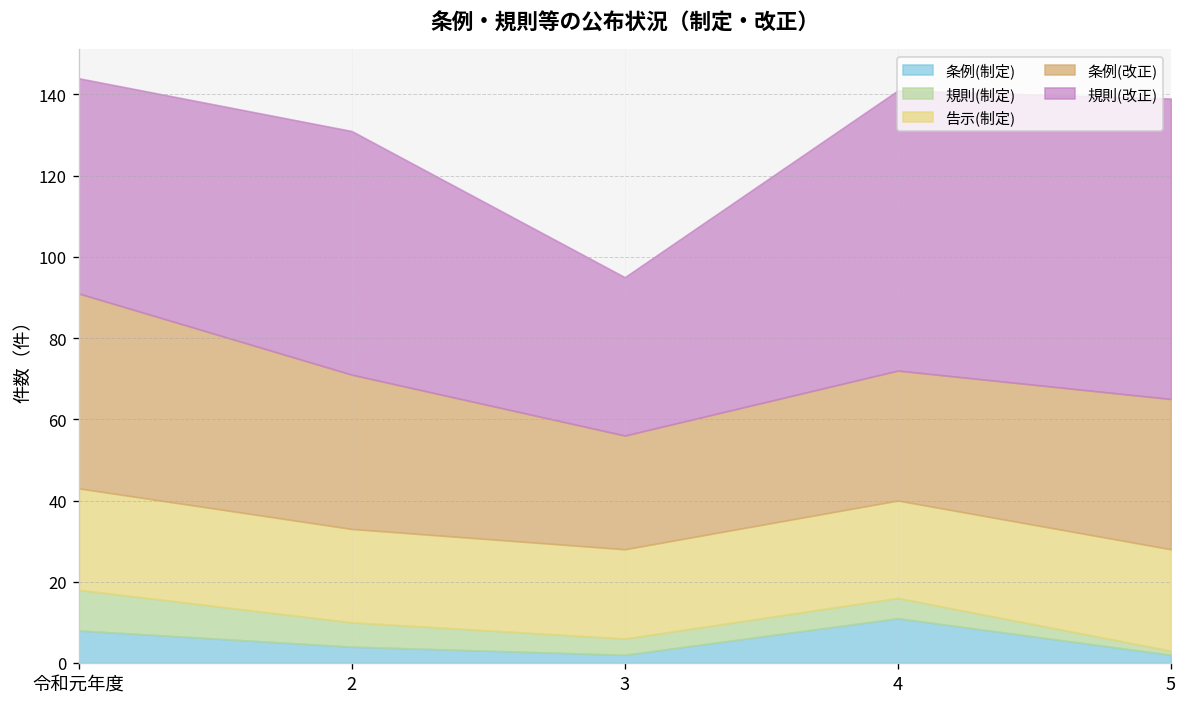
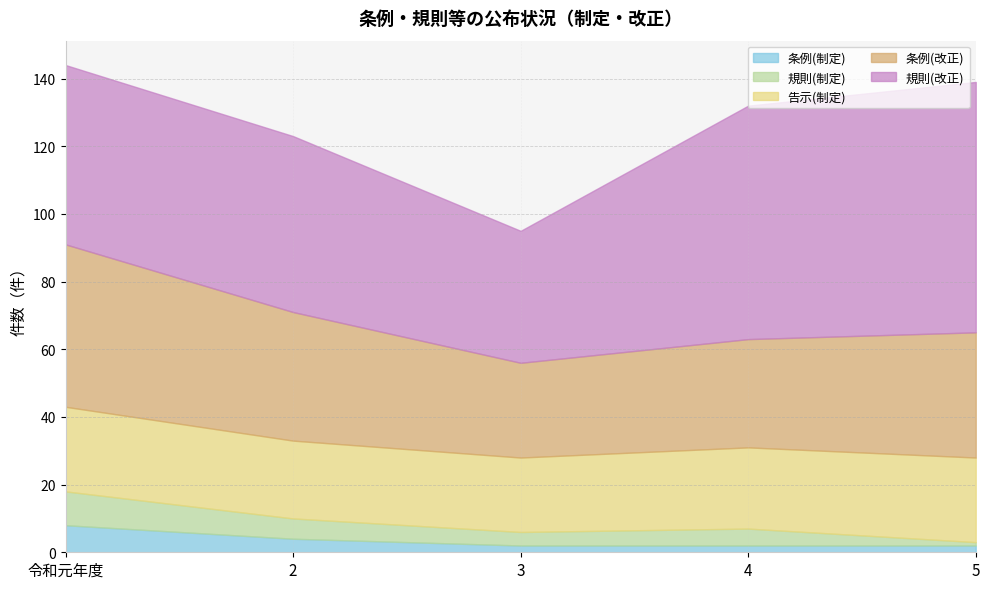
  {
    "条例(制定)": {
      "令和元年度": 8,
      "2": 4,
      "3": 2,
-     "4": 11,
+     "4": 2,
      "5": 2
    },
    "規則(制定)": {
      "令和元年度": 10,
      "2": 6,
      "3": 4,
      "4": 5,
      "5": 1
    },
    "規則(改正)": {
      "令和元年度": 53,
-     "2": 60,
+     "2": 52,
      "3": 39,
      "5": 74
    }
  }
